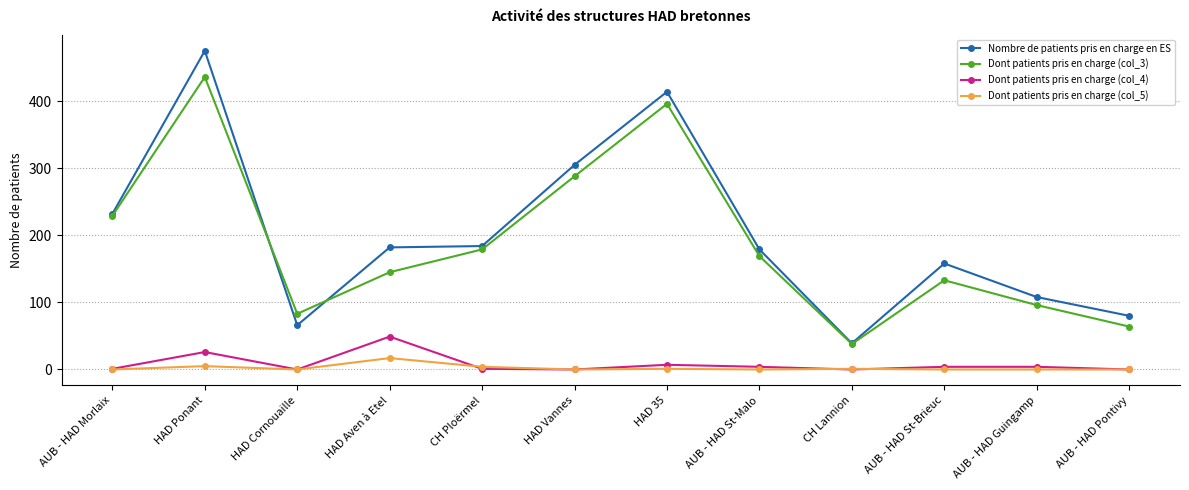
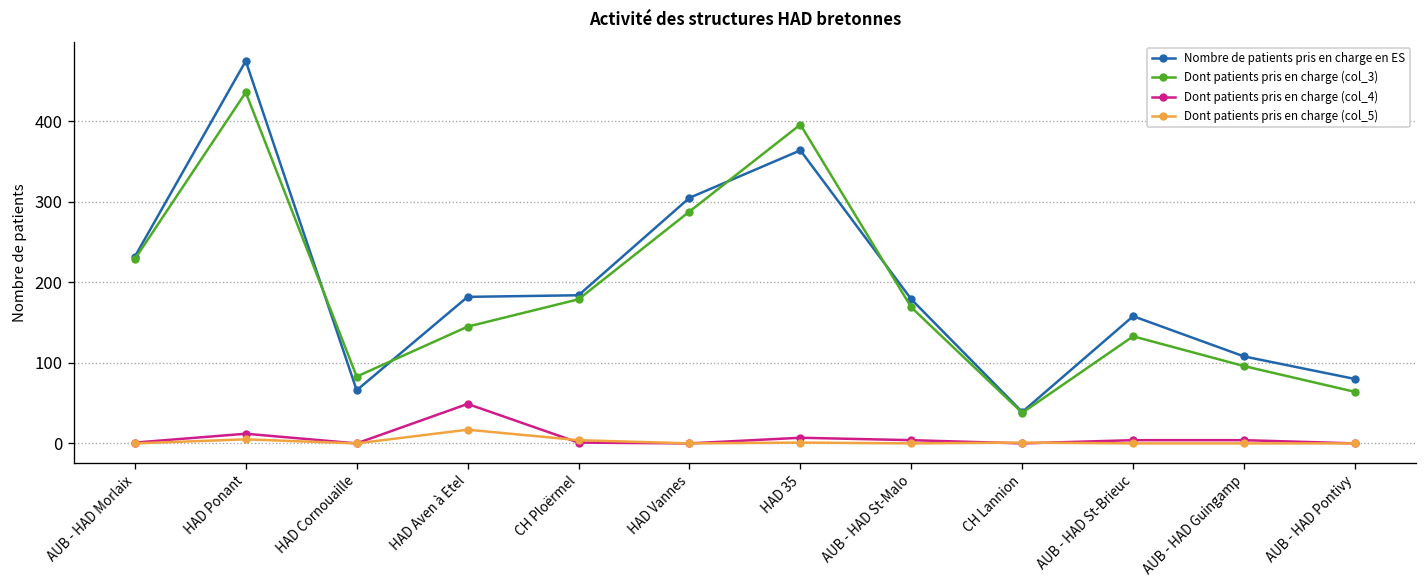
  {
    "Nombre de patients pris en charge en ES": {
      "HAD Ponant": 480,
      "HAD Cornouaille": 70,
      "HAD Aven à Etel": 180,
      "CH Ploërmel": 180,
      "HAD Vannes": 310,
-     "HAD 35": 410,
+     "HAD 35": 360,
      "AUB - HAD St-Malo": 180,
      "AUB - HAD St-Brieuc": 160,
      "AUB - HAD Guingamp": 110,
      "AUB - HAD Pontivy": 80
    },
    "Dont patients pris en charge (col_3)": {
      "HAD Ponant": 440,
      "HAD Cornouaille": 80,
      "HAD Aven à Etel": 150,
      "CH Ploërmel": 180,
      "HAD Vannes": 290,
      "HAD 35": 400,
      "AUB - HAD St-Malo": 170,
      "AUB - HAD St-Brieuc": 130,
      "AUB - HAD Guingamp": 100,
      "AUB - HAD Pontivy": 60
    },
    "Dont patients pris en charge (col_4)": {
-     "HAD Ponant": 30,
+     "HAD Ponant": 10,
      "HAD Aven à Etel": 50,
      "HAD 35": 10,
      "AUB - HAD St-Malo": 0,
      "AUB - HAD St-Brieuc": 0,
      "AUB - HAD Guingamp": 0
    },
    "Dont patients pris en charge (col_5)": {
      "HAD Ponant": 10,
      "HAD Aven à Etel": 20,
      "HAD 35": 0,
      "AUB - HAD St-Malo": 0,
      "AUB - HAD St-Brieuc": 0,
      "AUB - HAD Guingamp": 0
    }
  }
